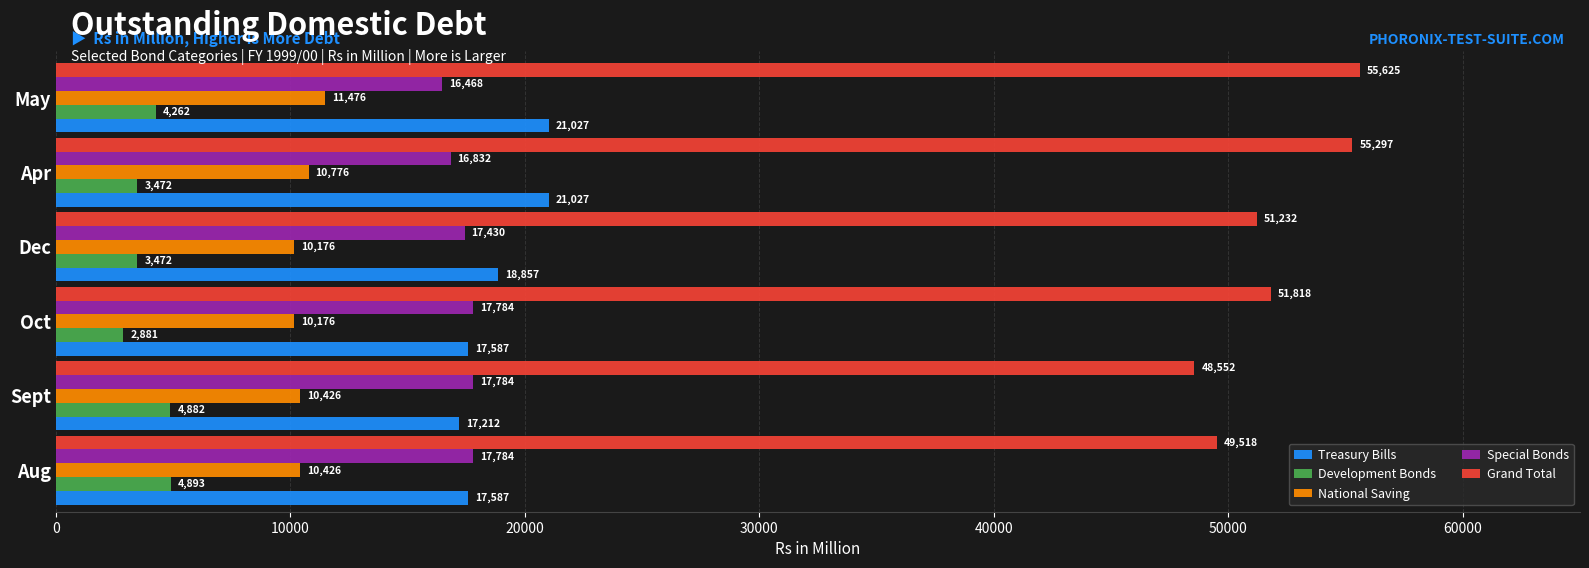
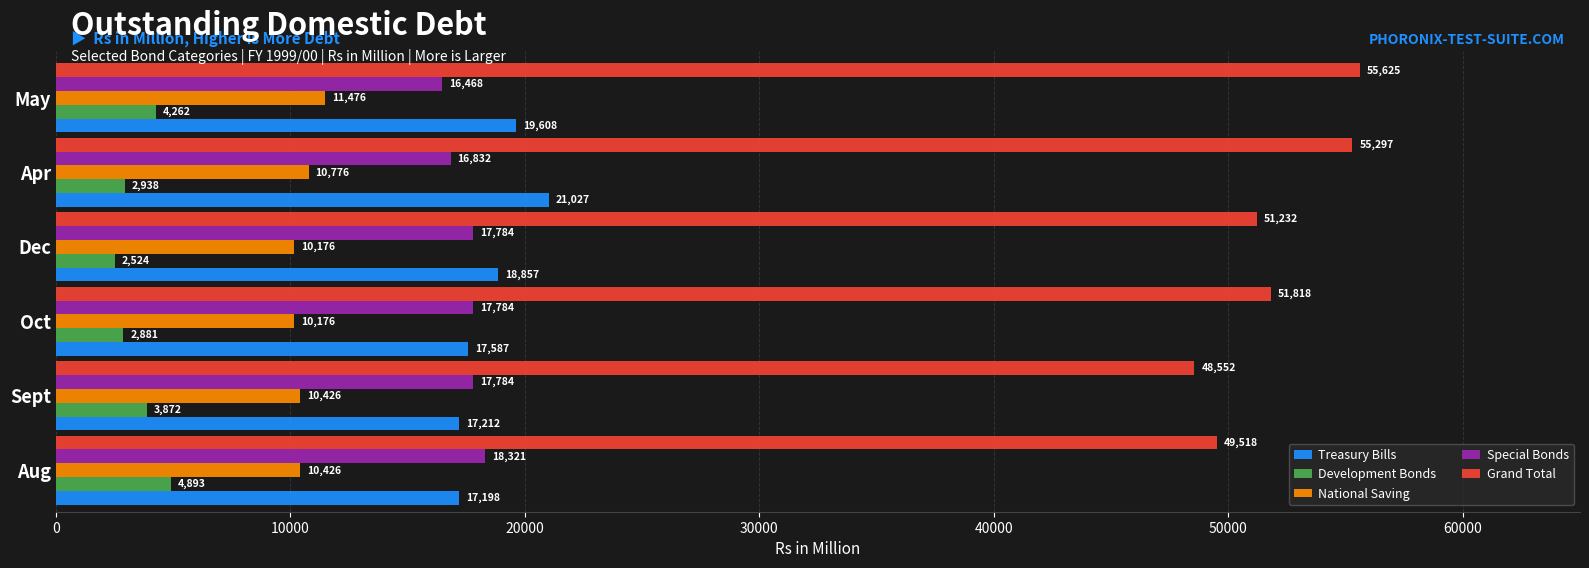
  {
    "Treasury Bills": {
-     "May": "21,027",
+     "May": "19,608",
      "Apr": "21,027",
      "Dec": "18,857",
      "Oct": "17,587",
      "Sept": "17,212",
-     "Aug": "17,587"
+     "Aug": "17,198"
    },
    "Development Bonds": {
      "May": "4,262",
-     "Apr": "3,472",
-     "Dec": "3,472",
+     "Apr": "2,938",
+     "Dec": "2,524",
      "Oct": "2,881",
-     "Sept": "4,882",
+     "Sept": "3,872",
      "Aug": "4,893"
    },
    "National Saving": {
      "May": "11,476",
      "Apr": "10,776",
      "Dec": "10,176",
      "Oct": "10,176",
      "Sept": "10,426",
      "Aug": "10,426"
    },
    "Special Bonds": {
      "May": "16,468",
      "Apr": "16,832",
-     "Dec": "17,430",
+     "Dec": "17,784",
      "Oct": "17,784",
      "Sept": "17,784",
-     "Aug": "17,784"
+     "Aug": "18,321"
    },
    "Grand Total": {
      "May": "55,625",
      "Apr": "55,297",
      "Dec": "51,232",
      "Oct": "51,818",
      "Sept": "48,552",
      "Aug": "49,518"
    }
  }
